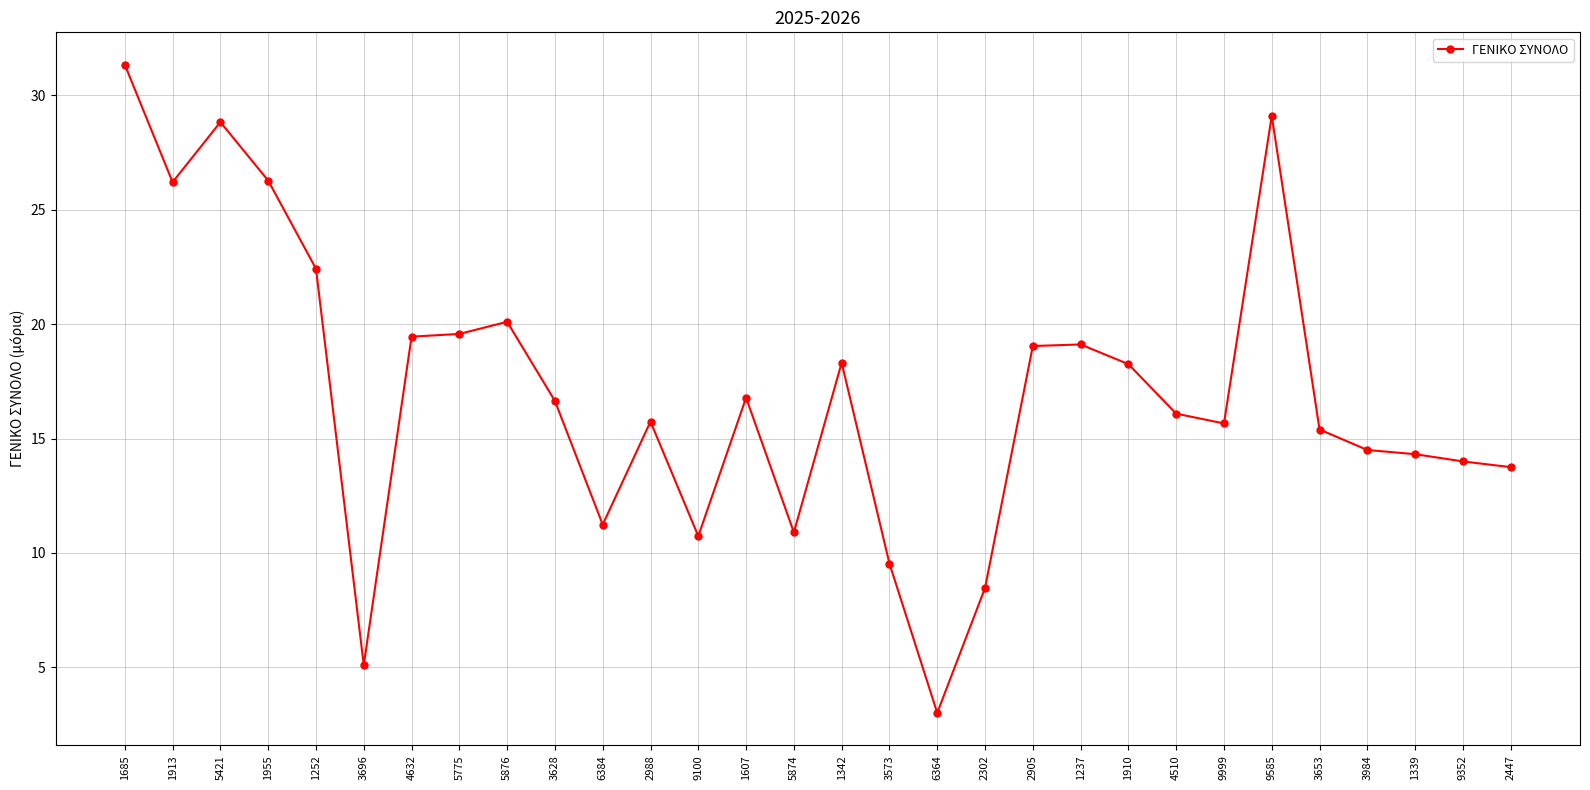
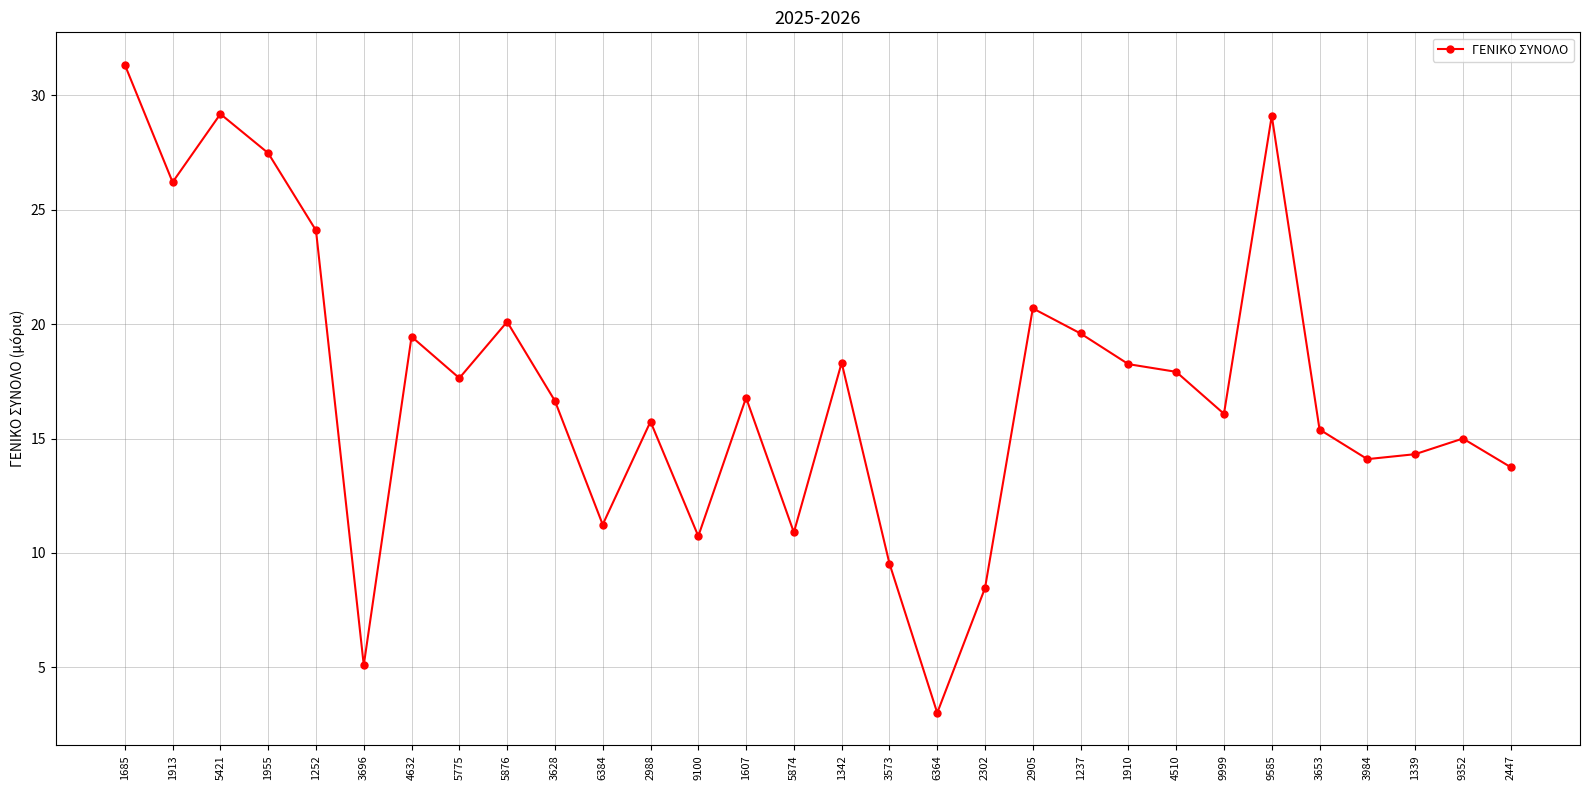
  {
    "1685": 31.3,
    "1913": 26.2,
-   "5421": 28.8,
-   "1955": 26.3,
-   "1252": 22.4,
+   "5421": 29.2,
+   "1955": 27.5,
+   "1252": 24.1,
    "3696": 5.1,
    "4632": 19.5,
-   "5775": 19.6,
+   "5775": 17.6,
    "5876": 20.1,
    "3628": 16.6,
    "6384": 11.2,
    "2988": 15.7,
    "9100": 10.7,
    "1607": 16.8,
    "5874": 10.9,
    "1342": 18.3,
    "3573": 9.5,
    "6364": 3.0,
    "2302": 8.5,
-   "2905": 19.0,
-   "1237": 19.1,
+   "2905": 20.7,
+   "1237": 19.6,
    "1910": 18.3,
-   "4510": 16.1,
-   "9999": 15.7,
+   "4510": 17.9,
+   "9999": 16.1,
    "9585": 29.1,
    "3653": 15.4,
-   "3984": 14.5,
+   "3984": 14.1,
    "1339": 14.3,
-   "9352": 14,
+   "9352": 15,
    "2447": 13.8
  }
